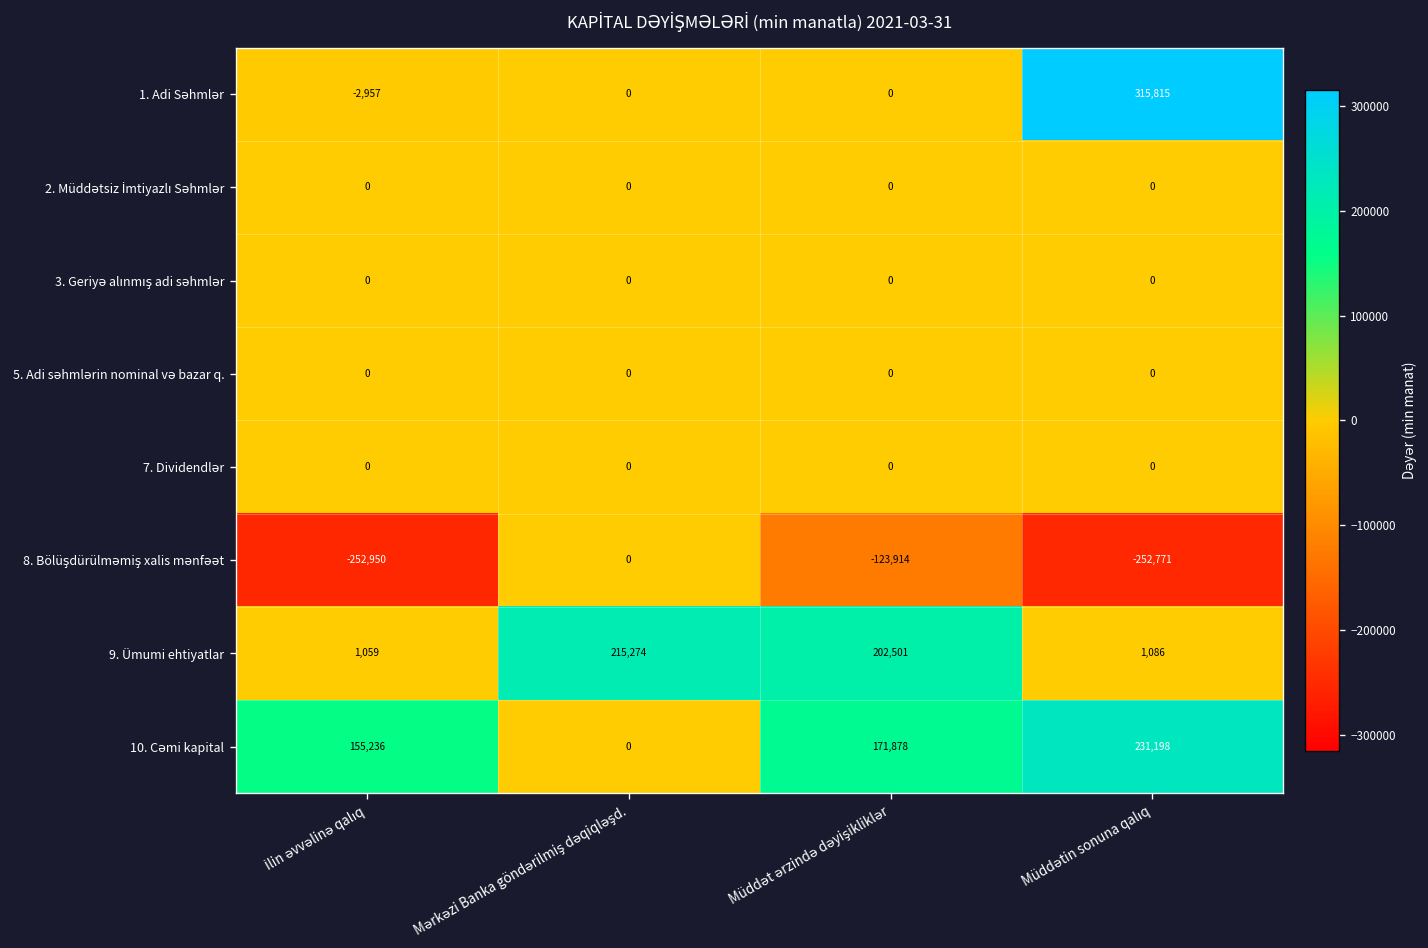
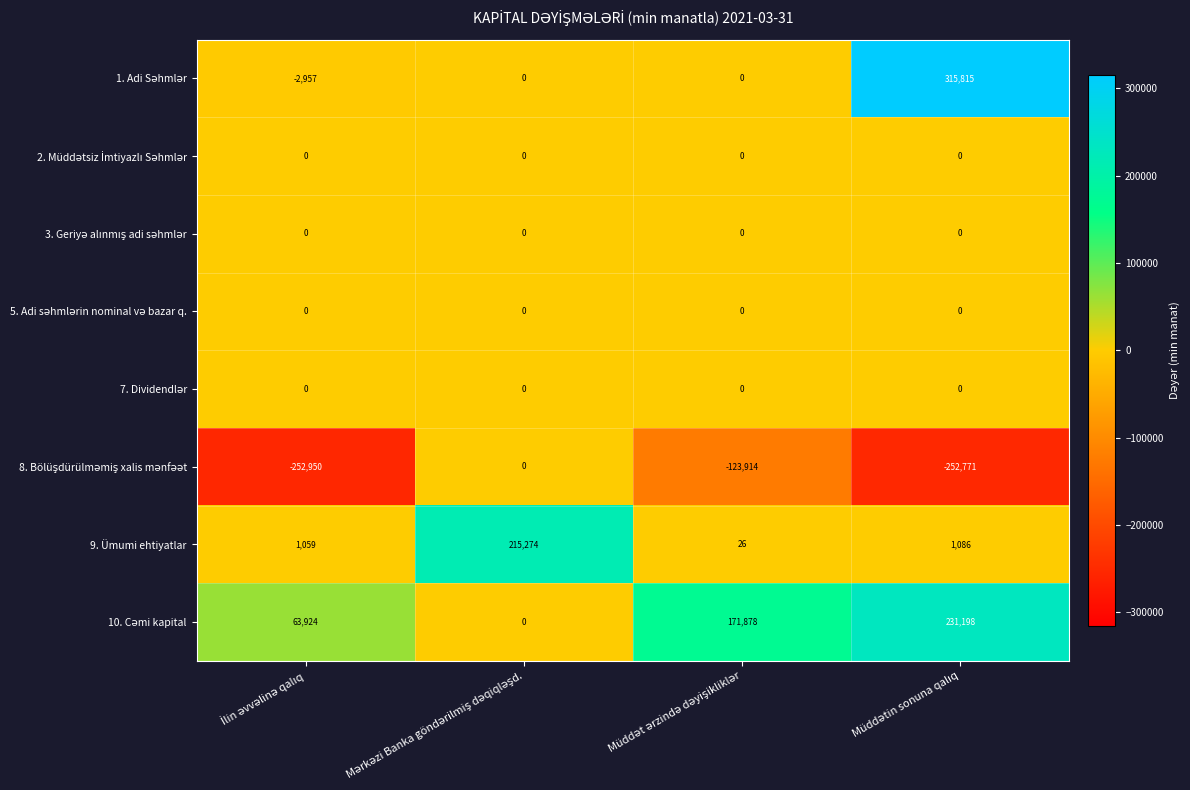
  {
    "1. Adi Səhmlər": {
      "İlin əvvəlinə qalıq": "-2,957",
      "Mərkəzi Banka göndərilmiş dəqiqləşd.": "0",
      "Müddət ərzində dəyişikliklər": "0",
      "Müddətin sonuna qalıq": "315,815"
    },
    "2. Müddətsiz İmtiyazlı Səhmlər": {
      "İlin əvvəlinə qalıq": "0",
      "Mərkəzi Banka göndərilmiş dəqiqləşd.": "0",
      "Müddət ərzində dəyişikliklər": "0",
      "Müddətin sonuna qalıq": "0"
    },
    "3. Geriyə alınmış adi səhmlər": {
      "İlin əvvəlinə qalıq": "0",
      "Mərkəzi Banka göndərilmiş dəqiqləşd.": "0",
      "Müddət ərzində dəyişikliklər": "0",
      "Müddətin sonuna qalıq": "0"
    },
    "5. Adi səhmlərin nominal və bazar q.": {
      "İlin əvvəlinə qalıq": "0",
      "Mərkəzi Banka göndərilmiş dəqiqləşd.": "0",
      "Müddət ərzində dəyişikliklər": "0",
      "Müddətin sonuna qalıq": "0"
    },
    "7. Dividendlər": {
      "İlin əvvəlinə qalıq": "0",
      "Mərkəzi Banka göndərilmiş dəqiqləşd.": "0",
      "Müddət ərzində dəyişikliklər": "0",
      "Müddətin sonuna qalıq": "0"
    },
    "8. Bölüşdürülməmiş xalis mənfəət": {
      "İlin əvvəlinə qalıq": "-252,950",
      "Mərkəzi Banka göndərilmiş dəqiqləşd.": "0",
      "Müddət ərzində dəyişikliklər": "-123,914",
      "Müddətin sonuna qalıq": "-252,771"
    },
    "9. Ümumi ehtiyatlar": {
      "İlin əvvəlinə qalıq": "1,059",
      "Mərkəzi Banka göndərilmiş dəqiqləşd.": "215,274",
-     "Müddət ərzində dəyişikliklər": "202,501",
+     "Müddət ərzində dəyişikliklər": "26",
      "Müddətin sonuna qalıq": "1,086"
    },
    "10. Cəmi kapital": {
-     "İlin əvvəlinə qalıq": "155,236",
+     "İlin əvvəlinə qalıq": "63,924",
      "Mərkəzi Banka göndərilmiş dəqiqləşd.": "0",
      "Müddət ərzində dəyişikliklər": "171,878",
      "Müddətin sonuna qalıq": "231,198"
    }
  }
